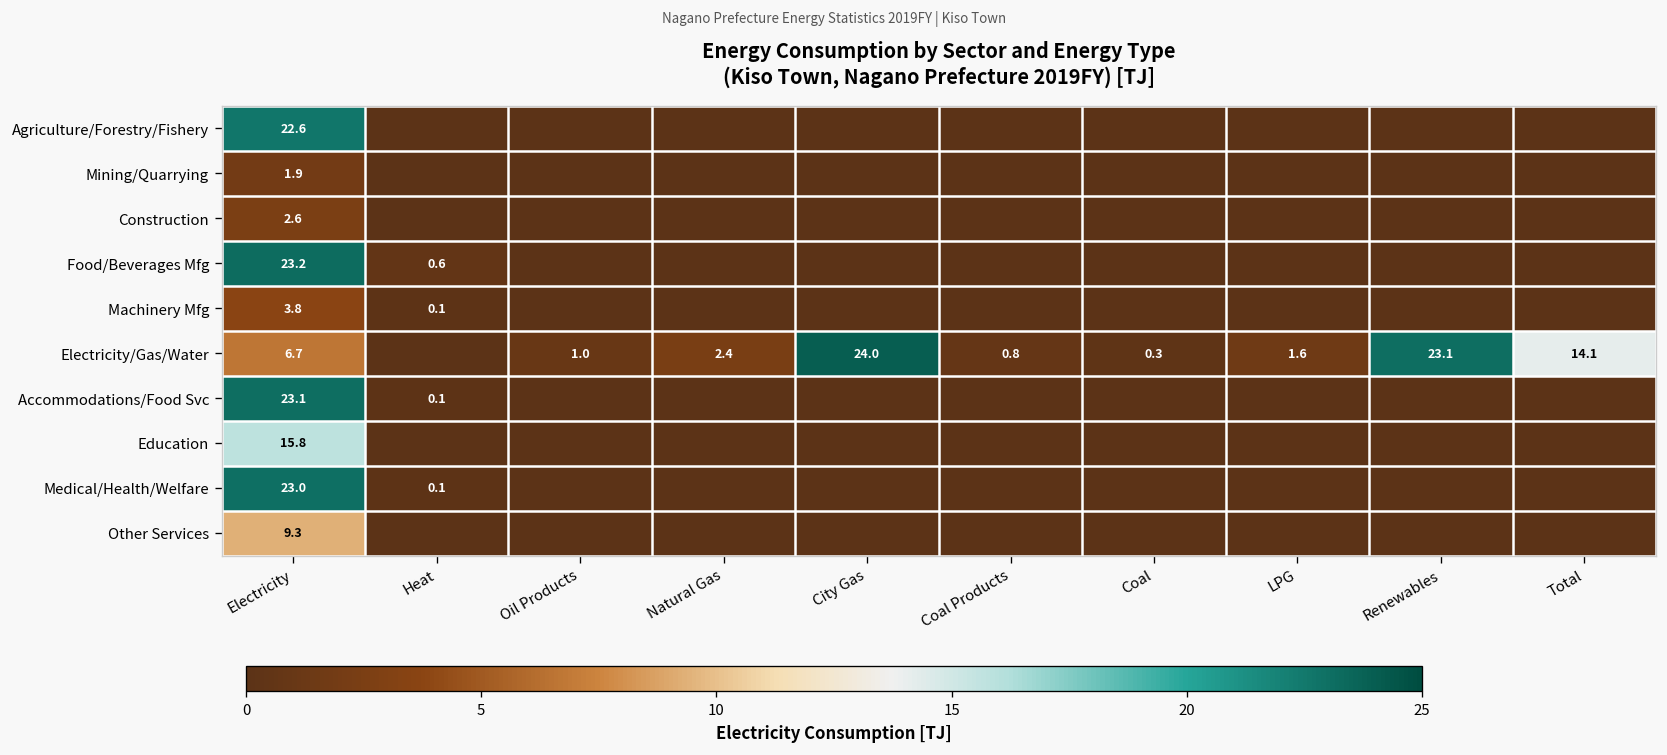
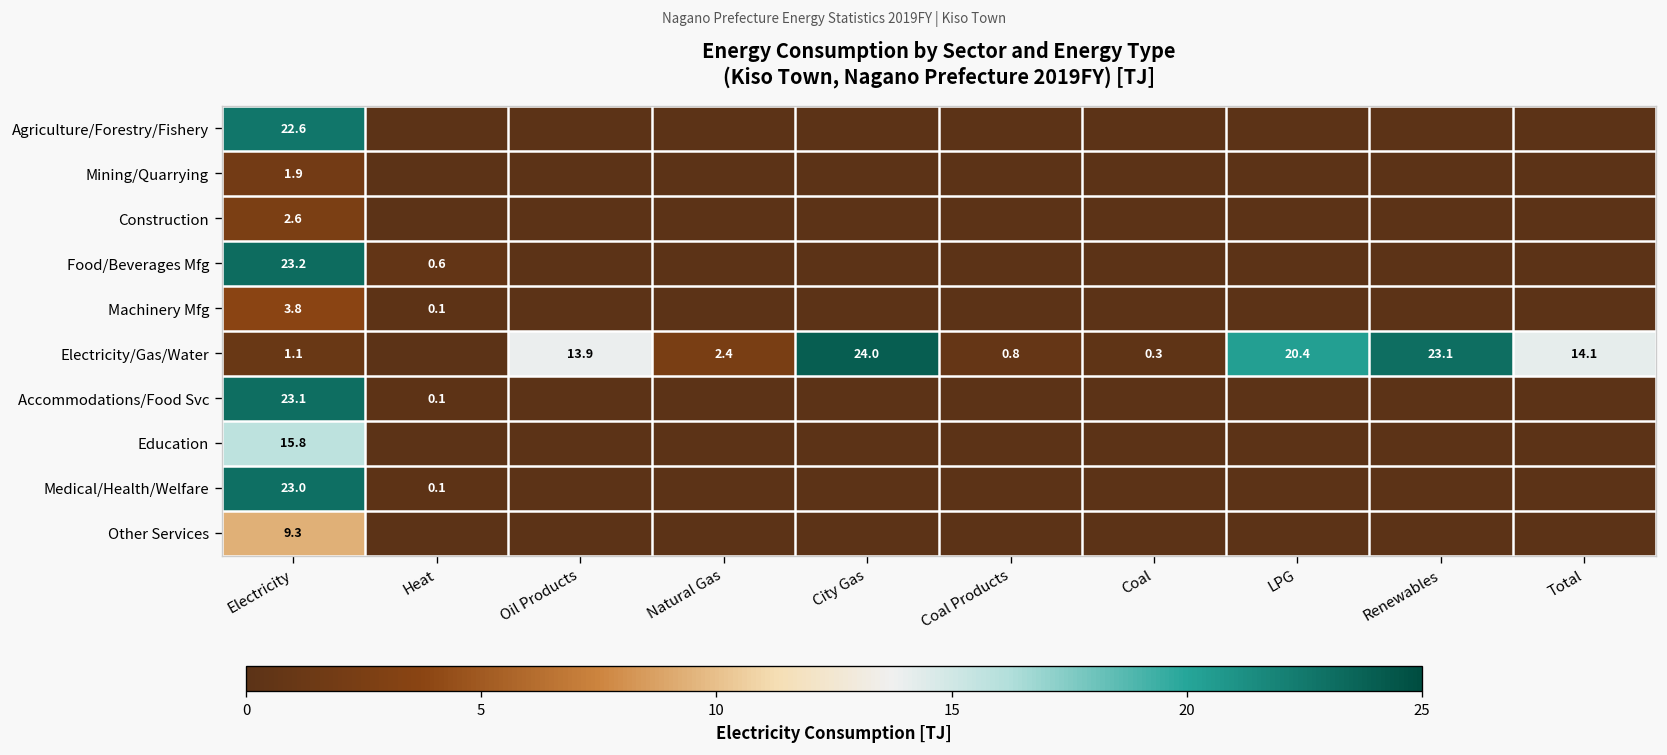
  {
    "Agriculture/Forestry/Fishery": {
      "Electricity": 22.6
    },
    "Mining/Quarrying": {
      "Electricity": 1.9
    },
    "Construction": {
      "Electricity": 2.6
    },
    "Food/Beverages Mfg": {
      "Electricity": 23.2,
      "Heat": 0.6
    },
    "Machinery Mfg": {
      "Electricity": 3.8,
      "Heat": 0.1
    },
    "Electricity/Gas/Water": {
-     "Electricity": 6.7,
-     "Oil Products": 1.0,
+     "Electricity": 1.1,
+     "Oil Products": 13.9,
      "Natural Gas": 2.4,
      "City Gas": 24.0,
      "Coal Products": 0.8,
      "Coal": 0.3,
-     "LPG": 1.6,
+     "LPG": 20.4,
      "Renewables": 23.1,
      "Total": 14.1
    },
    "Accommodations/Food Svc": {
      "Electricity": 23.1,
      "Heat": 0.1
    },
    "Education": {
      "Electricity": 15.8
    },
    "Medical/Health/Welfare": {
      "Electricity": 23.0,
      "Heat": 0.1
    },
    "Other Services": {
      "Electricity": 9.3
    }
  }
